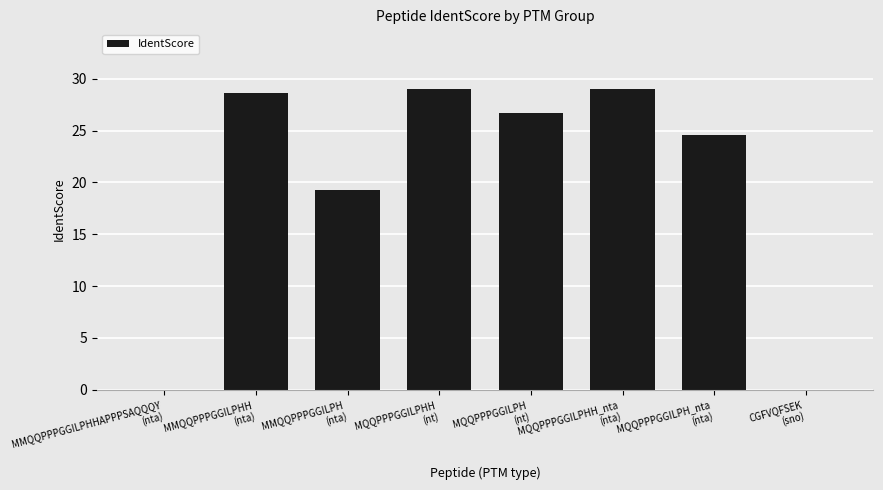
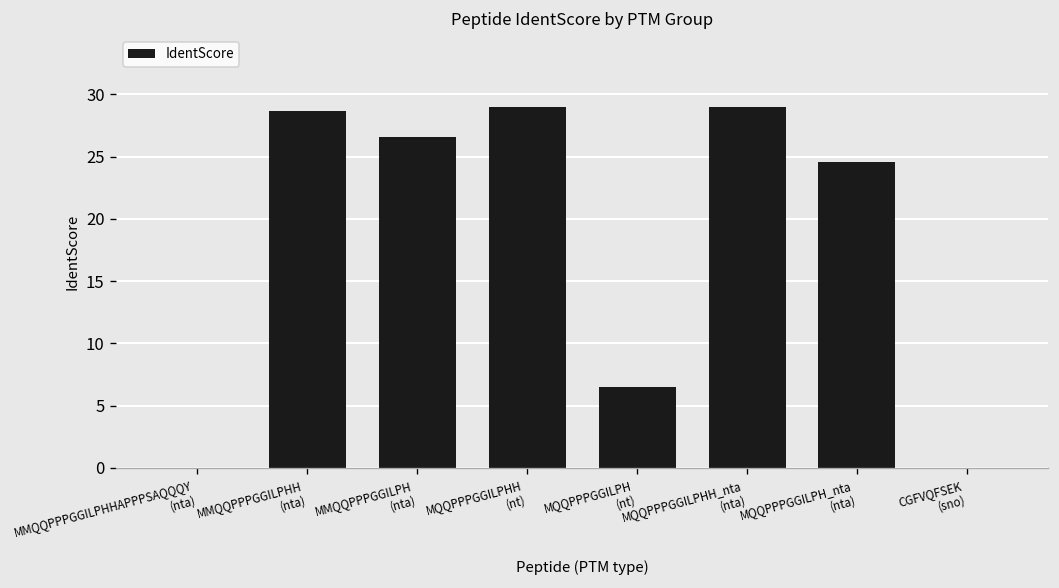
  {
    "MMQQPPPGGILPHHAPPPSAQQQY (nta)": 0.0,
    "MMQQPPPGGILPHH (nta)": 28.7,
-   "MMQQPPPGGILPH (nta)": 19.3,
+   "MMQQPPPGGILPH (nta)": 26.6,
    "MQQPPPGGILPHH (nt)": 29.0,
-   "MQQPPPGGILPH (nt)": 26.7,
+   "MQQPPPGGILPH (nt)": 6.5,
    "MQQPPPGGILPHH_nta (nta)": 29.0,
    "MQQPPPGGILPH_nta (nta)": 24.6,
    "CGFVQFSEK (sno)": 0.0
  }
